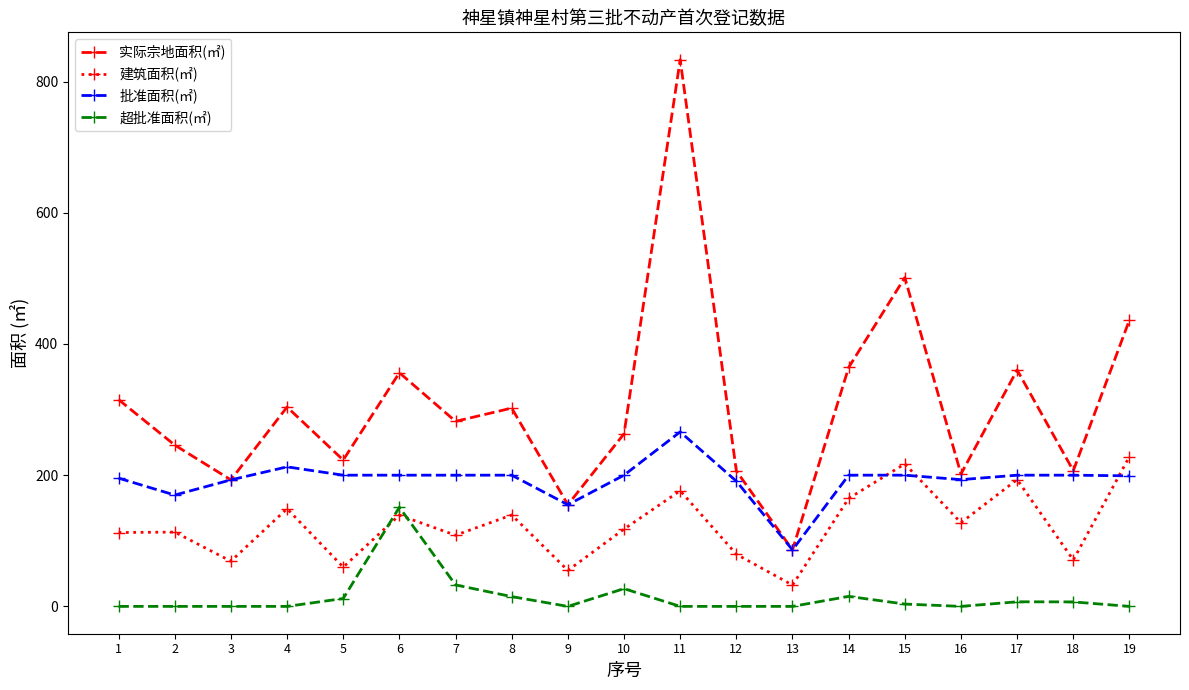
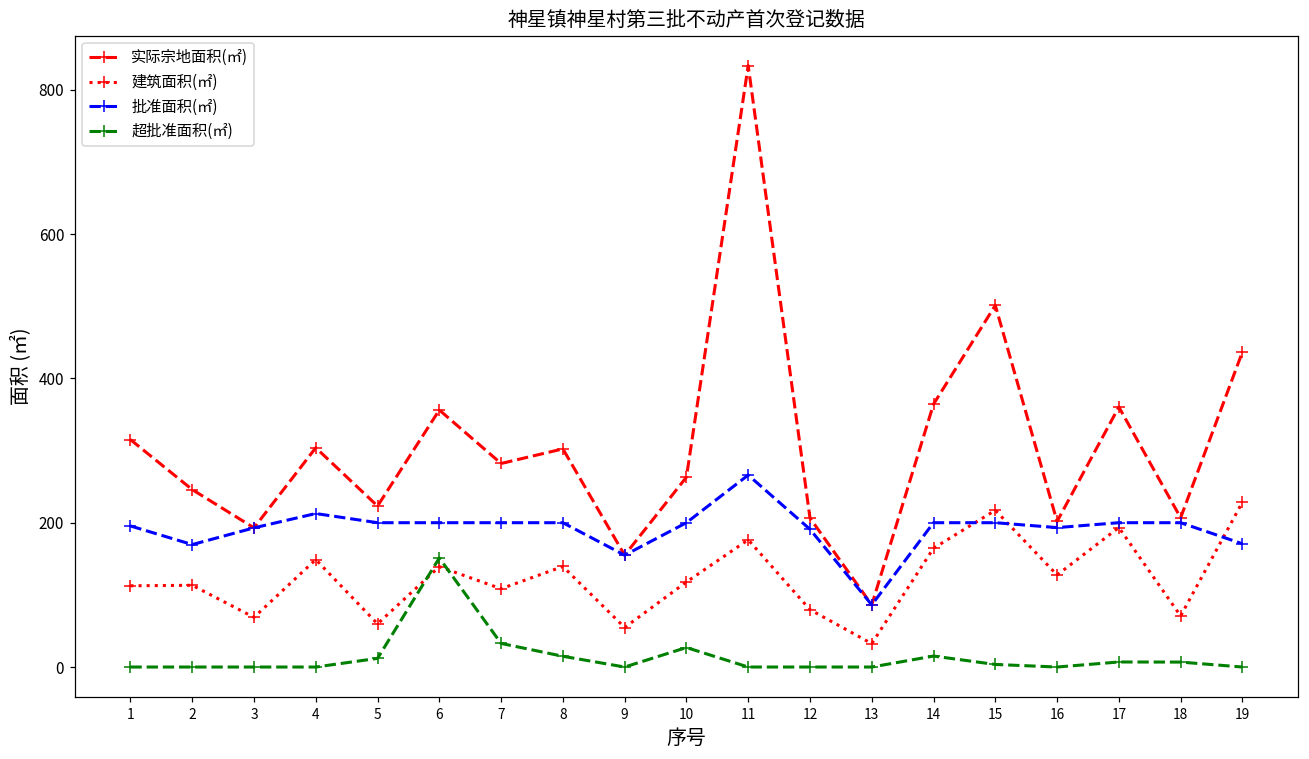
  {
    "批准面积(㎡)": {
      "1": 200,
      "2": 170,
      "4": 210,
      "5": 200,
      "6": 200,
      "7": 200,
      "8": 200,
      "10": 200,
      "11": 270,
      "12": 190,
      "14": 200,
      "15": 200,
      "16": 190,
      "17": 200,
      "18": 200,
-     "19": 200
+     "19": 170
    },
    "超批准面积(㎡)": {
      "1": 0,
      "2": 0,
      "3": 0,
      "4": 0,
      "5": 10,
      "6": 150,
      "7": 30,
      "8": 10,
      "9": 0,
      "10": 30,
      "11": 0,
      "12": 0,
      "13": 0,
      "14": 20,
      "15": 0,
      "16": 0,
      "17": 10,
      "18": 10,
      "19": 0
    }
  }
